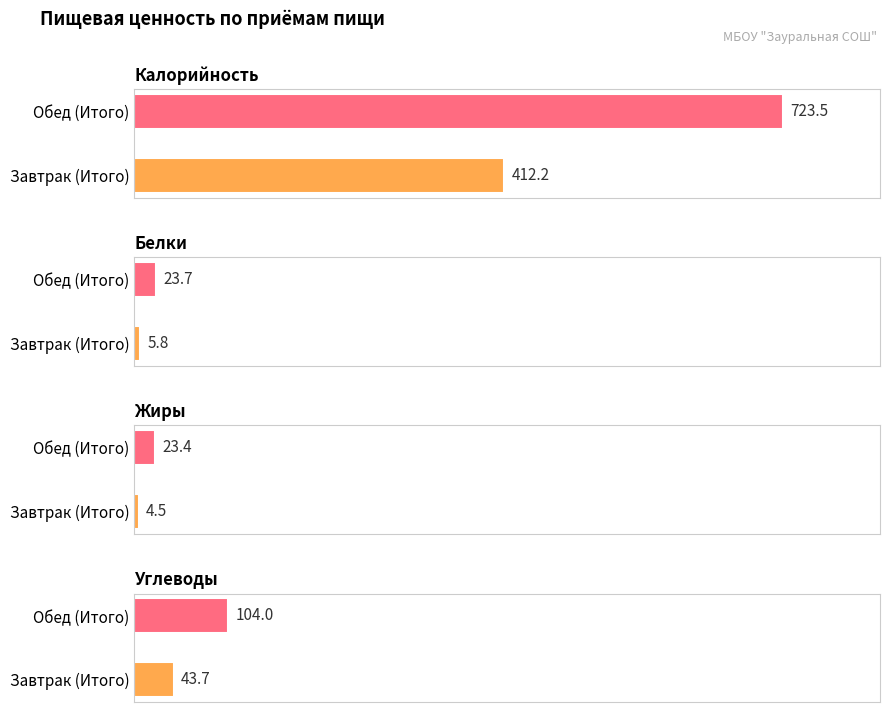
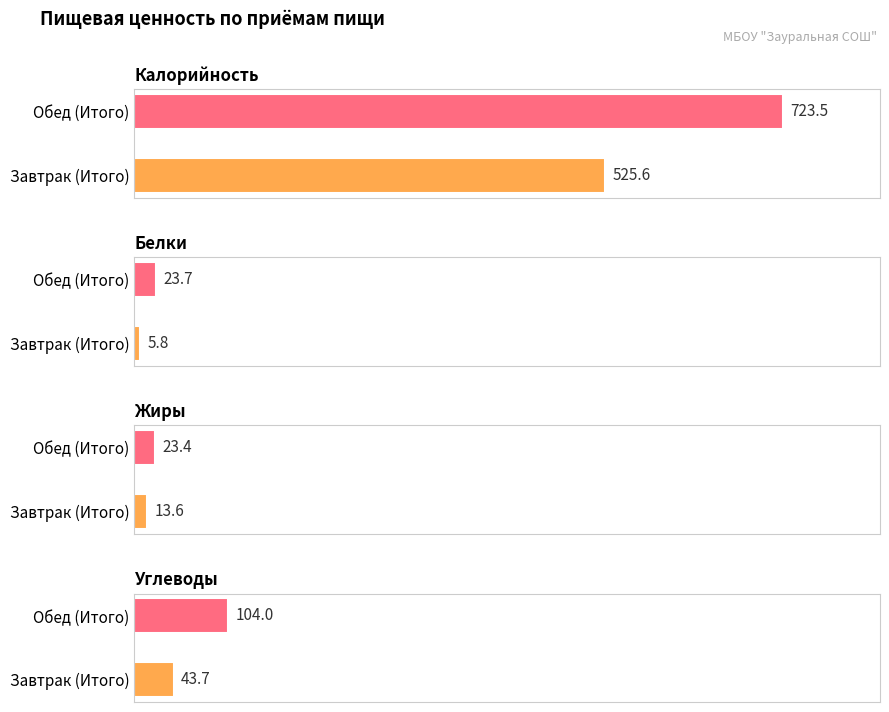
  {
    "Калорийность": {
      "Обед (Итого)": 723.5,
-     "Завтрак (Итого)": 412.2
+     "Завтрак (Итого)": 525.6
    },
    "Белки": {
      "Обед (Итого)": 23.7,
      "Завтрак (Итого)": 5.8
    },
    "Жиры": {
      "Обед (Итого)": 23.4,
-     "Завтрак (Итого)": 4.5
+     "Завтрак (Итого)": 13.6
    },
    "Углеводы": {
      "Обед (Итого)": 104.0,
      "Завтрак (Итого)": 43.7
    }
  }
